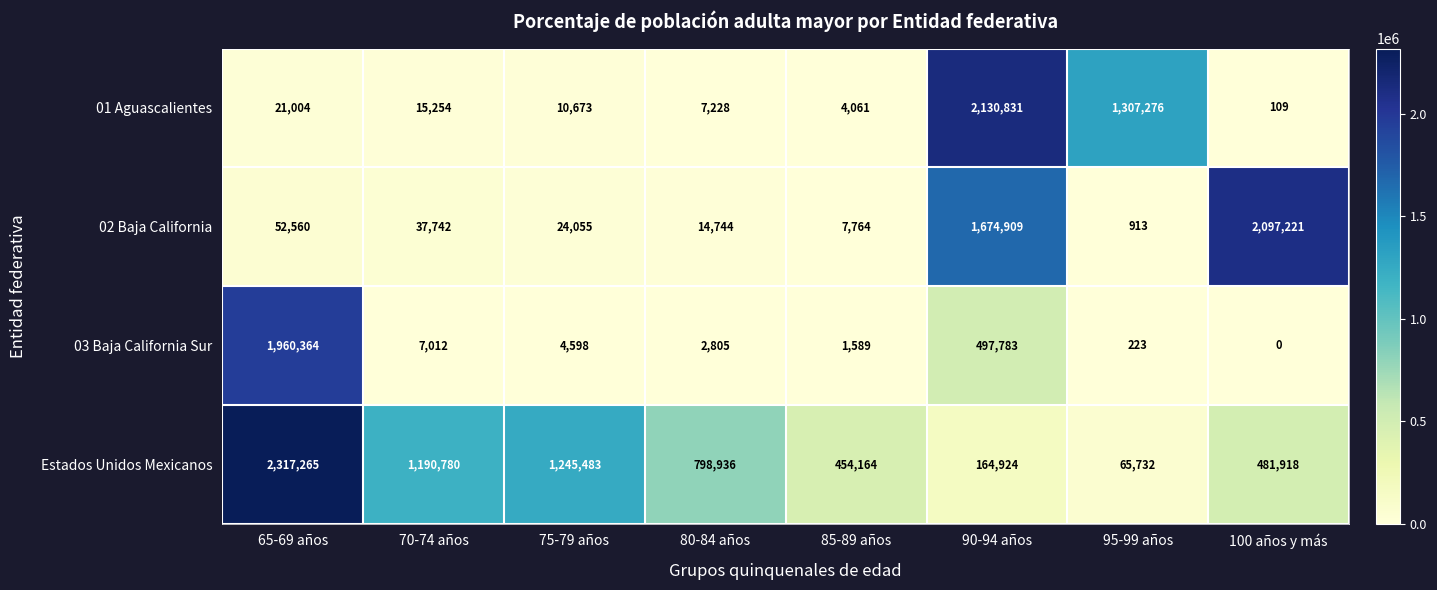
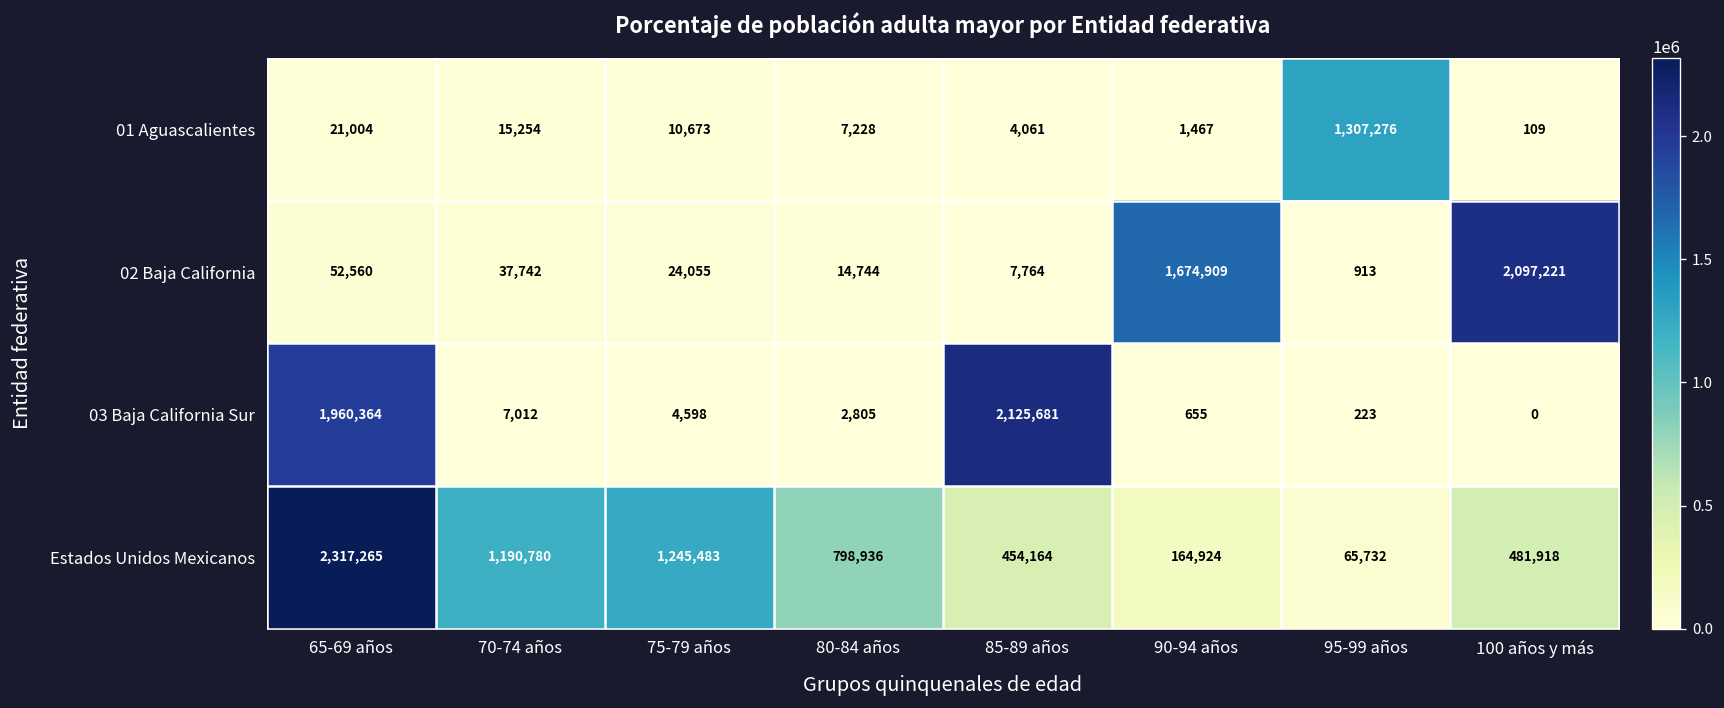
  {
    "01 Aguascalientes": {
      "65-69 años": "21,004",
      "70-74 años": "15,254",
      "75-79 años": "10,673",
      "80-84 años": "7,228",
      "85-89 años": "4,061",
-     "90-94 años": "2,130,831",
+     "90-94 años": "1,467",
      "95-99 años": "1,307,276",
      "100 años y más": "109"
    },
    "02 Baja California": {
      "65-69 años": "52,560",
      "70-74 años": "37,742",
      "75-79 años": "24,055",
      "80-84 años": "14,744",
      "85-89 años": "7,764",
      "90-94 años": "1,674,909",
      "95-99 años": "913",
      "100 años y más": "2,097,221"
    },
    "03 Baja California Sur": {
      "65-69 años": "1,960,364",
      "70-74 años": "7,012",
      "75-79 años": "4,598",
      "80-84 años": "2,805",
-     "85-89 años": "1,589",
-     "90-94 años": "497,783",
+     "85-89 años": "2,125,681",
+     "90-94 años": "655",
      "95-99 años": "223",
      "100 años y más": "0"
    },
    "Estados Unidos Mexicanos": {
      "65-69 años": "2,317,265",
      "70-74 años": "1,190,780",
      "75-79 años": "1,245,483",
      "80-84 años": "798,936",
      "85-89 años": "454,164",
      "90-94 años": "164,924",
      "95-99 años": "65,732",
      "100 años y más": "481,918"
    }
  }
